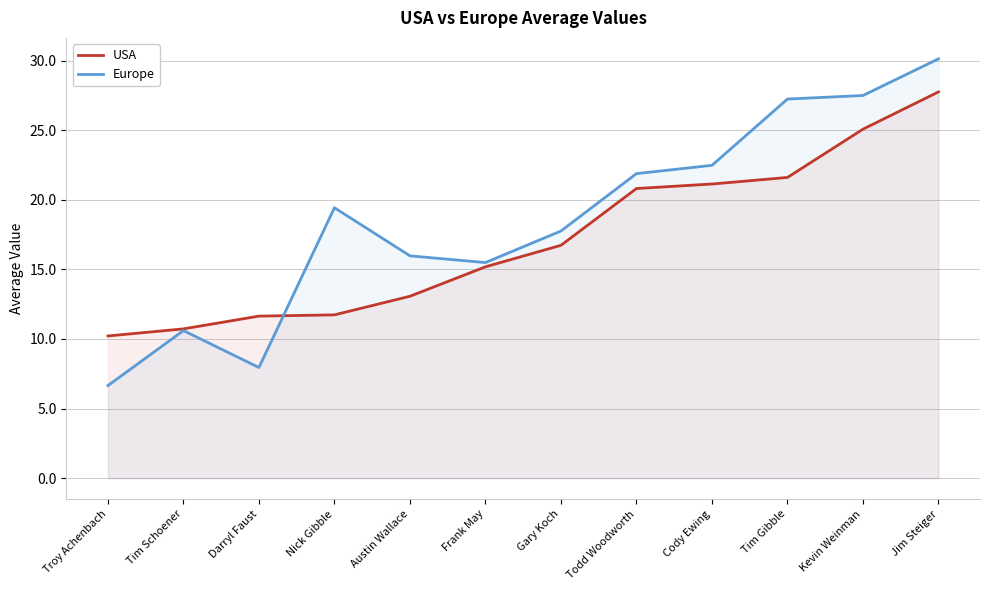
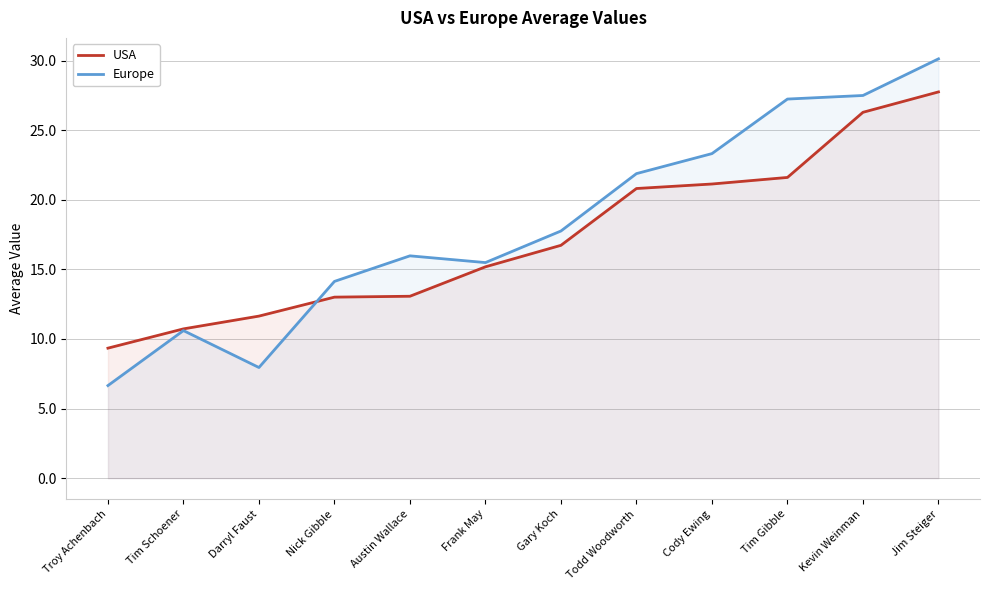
  {
    "USA": {
-     "Troy Achenbach": 10.2,
+     "Troy Achenbach": 9.3,
      "Darryl Faust": 11.6,
-     "Nick Gibble": 11.7,
+     "Nick Gibble": 13.0,
      "Austin Wallace": 13.1,
      "Frank May": 15.2,
      "Gary Koch": 16.7,
      "Todd Woodworth": 20.8,
      "Cody Ewing": 21.1,
      "Tim Gibble": 21.6,
-     "Kevin Weinman": 25.1,
+     "Kevin Weinman": 26.3,
      "Jim Steiger": 27.7
    },
    "Europe": {
      "Troy Achenbach": 6.7,
      "Darryl Faust": 7.9,
-     "Nick Gibble": 19.4,
+     "Nick Gibble": 14.1,
      "Austin Wallace": 16.0,
      "Frank May": 15.5,
      "Gary Koch": 17.8,
      "Todd Woodworth": 21.9,
-     "Cody Ewing": 22.5,
+     "Cody Ewing": 23.3,
      "Tim Gibble": 27.2,
      "Kevin Weinman": 27.5,
      "Jim Steiger": 30.1
    }
  }
